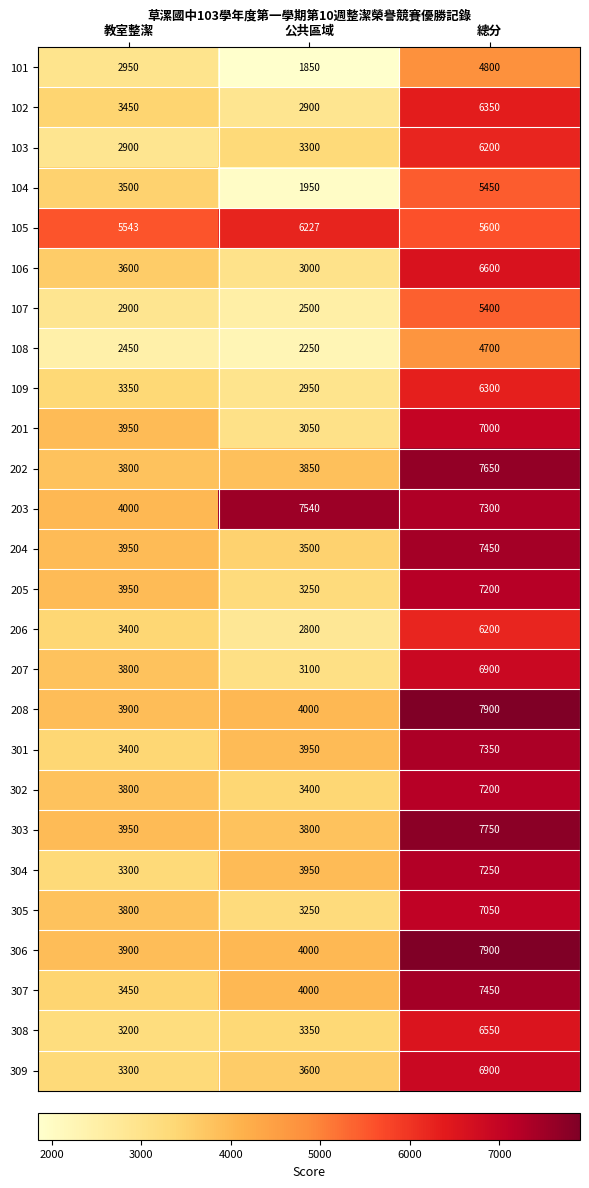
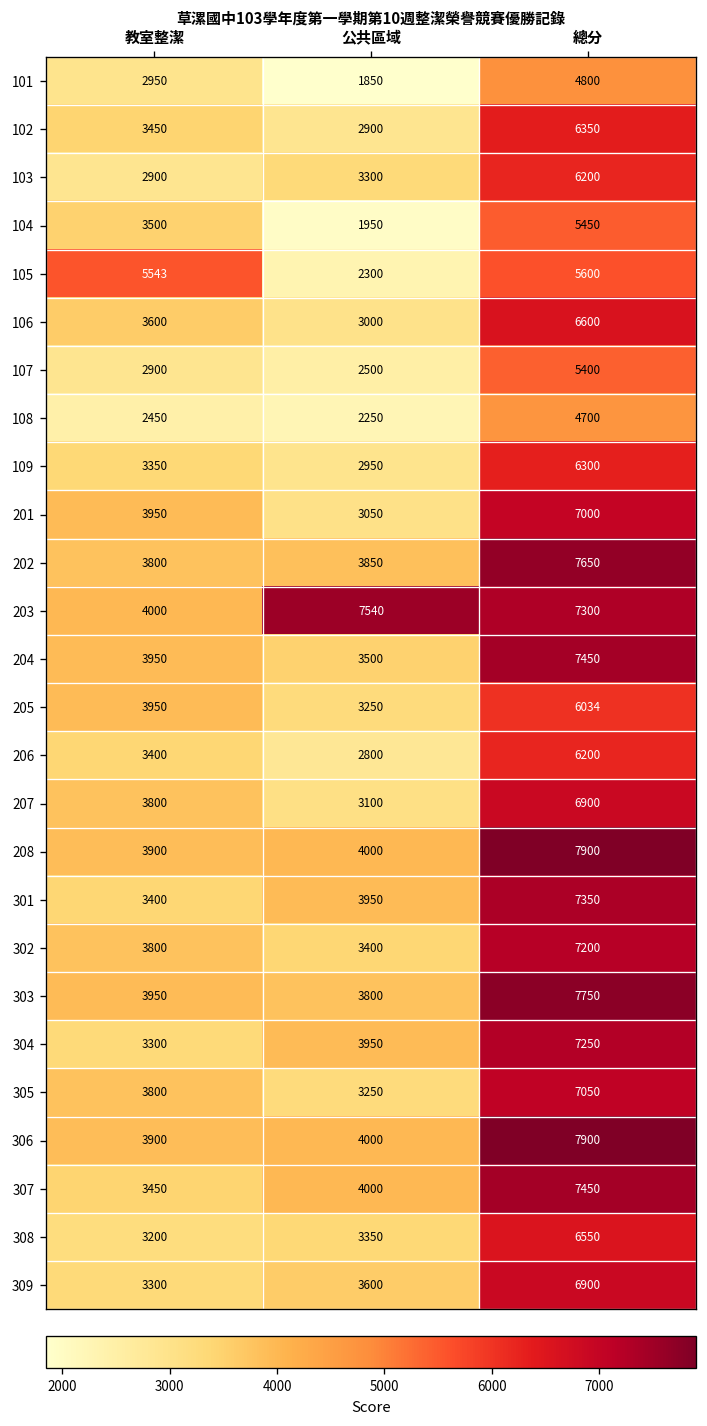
  {
    "101": {
      "教室整潔": 2950,
      "公共區域": 1850,
      "總分": 4800
    },
    "102": {
      "教室整潔": 3450,
      "公共區域": 2900,
      "總分": 6350
    },
    "103": {
      "教室整潔": 2900,
      "公共區域": 3300,
      "總分": 6200
    },
    "104": {
      "教室整潔": 3500,
      "公共區域": 1950,
      "總分": 5450
    },
    "105": {
      "教室整潔": 5543,
-     "公共區域": 6227,
+     "公共區域": 2300,
      "總分": 5600
    },
    "106": {
      "教室整潔": 3600,
      "公共區域": 3000,
      "總分": 6600
    },
    "107": {
      "教室整潔": 2900,
      "公共區域": 2500,
      "總分": 5400
    },
    "108": {
      "教室整潔": 2450,
      "公共區域": 2250,
      "總分": 4700
    },
    "109": {
      "教室整潔": 3350,
      "公共區域": 2950,
      "總分": 6300
    },
    "201": {
      "教室整潔": 3950,
      "公共區域": 3050,
      "總分": 7000
    },
    "202": {
      "教室整潔": 3800,
      "公共區域": 3850,
      "總分": 7650
    },
    "203": {
      "教室整潔": 4000,
      "公共區域": 7540,
      "總分": 7300
    },
    "204": {
      "教室整潔": 3950,
      "公共區域": 3500,
      "總分": 7450
    },
    "205": {
      "教室整潔": 3950,
      "公共區域": 3250,
-     "總分": 7200
+     "總分": 6034
    },
    "206": {
      "教室整潔": 3400,
      "公共區域": 2800,
      "總分": 6200
    },
    "207": {
      "教室整潔": 3800,
      "公共區域": 3100,
      "總分": 6900
    },
    "208": {
      "教室整潔": 3900,
      "公共區域": 4000,
      "總分": 7900
    },
    "301": {
      "教室整潔": 3400,
      "公共區域": 3950,
      "總分": 7350
    },
    "302": {
      "教室整潔": 3800,
      "公共區域": 3400,
      "總分": 7200
    },
    "303": {
      "教室整潔": 3950,
      "公共區域": 3800,
      "總分": 7750
    },
    "304": {
      "教室整潔": 3300,
      "公共區域": 3950,
      "總分": 7250
    },
    "305": {
      "教室整潔": 3800,
      "公共區域": 3250,
      "總分": 7050
    },
    "306": {
      "教室整潔": 3900,
      "公共區域": 4000,
      "總分": 7900
    },
    "307": {
      "教室整潔": 3450,
      "公共區域": 4000,
      "總分": 7450
    },
    "308": {
      "教室整潔": 3200,
      "公共區域": 3350,
      "總分": 6550
    },
    "309": {
      "教室整潔": 3300,
      "公共區域": 3600,
      "總分": 6900
    }
  }
